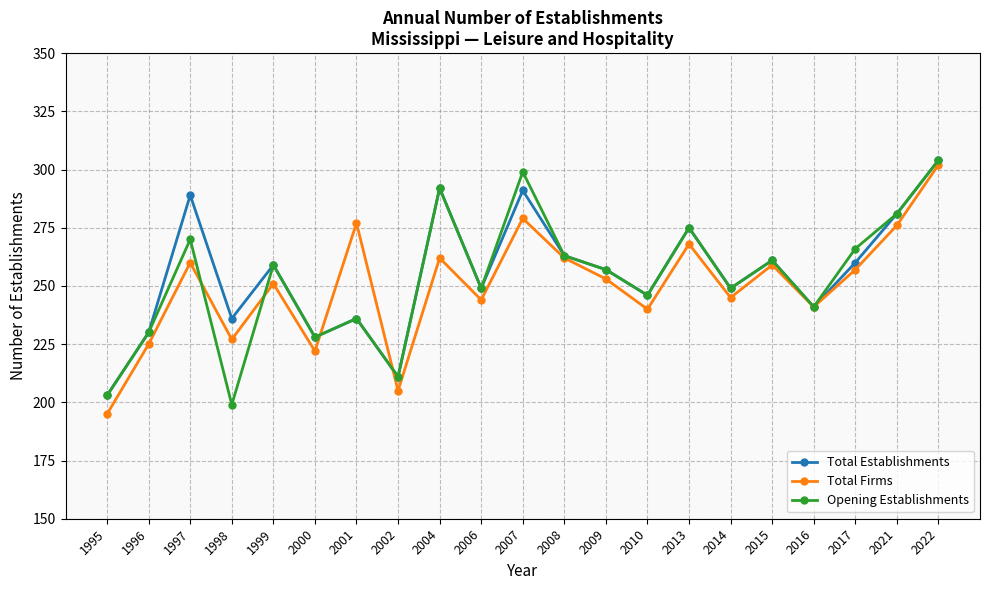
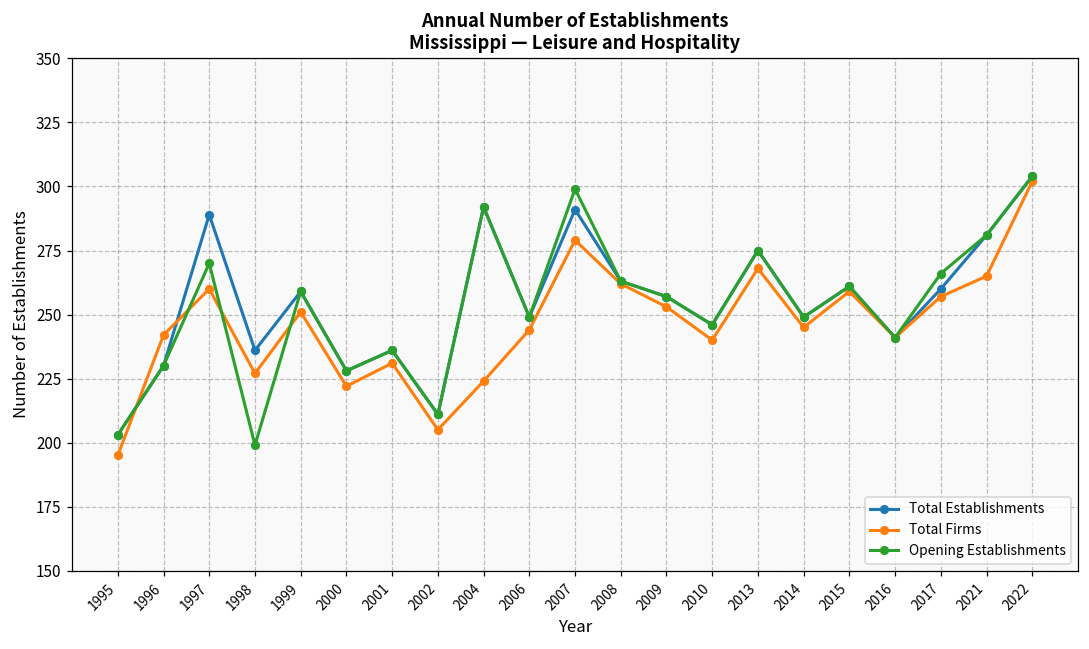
  {
    "Total Establishments": {
      "1997": 289,
      "1998": 236,
      "2007": 291,
      "2017": 260
    },
    "Total Firms": {
      "1995": 195,
-     "1996": 225,
+     "1996": 242,
      "1997": 260,
      "1998": 227,
      "1999": 251,
      "2000": 222,
-     "2001": 277,
+     "2001": 231,
      "2002": 205,
-     "2004": 262,
+     "2004": 224,
      "2006": 244,
      "2007": 279,
      "2009": 253,
      "2010": 240,
      "2013": 268,
      "2014": 245,
      "2015": 259,
      "2017": 257,
-     "2021": 276,
+     "2021": 265,
      "2022": 302
    },
    "Opening Establishments": {
      "1997": 270,
      "1998": 199,
      "2007": 299,
      "2017": 266
    }
  }
